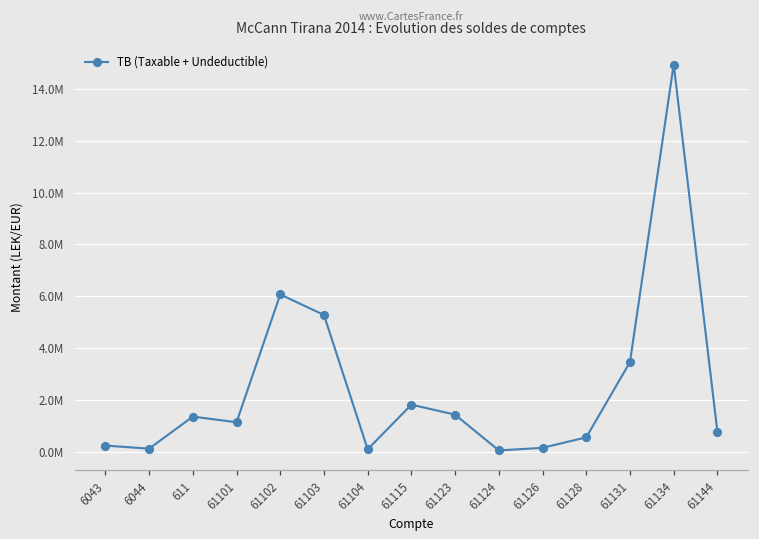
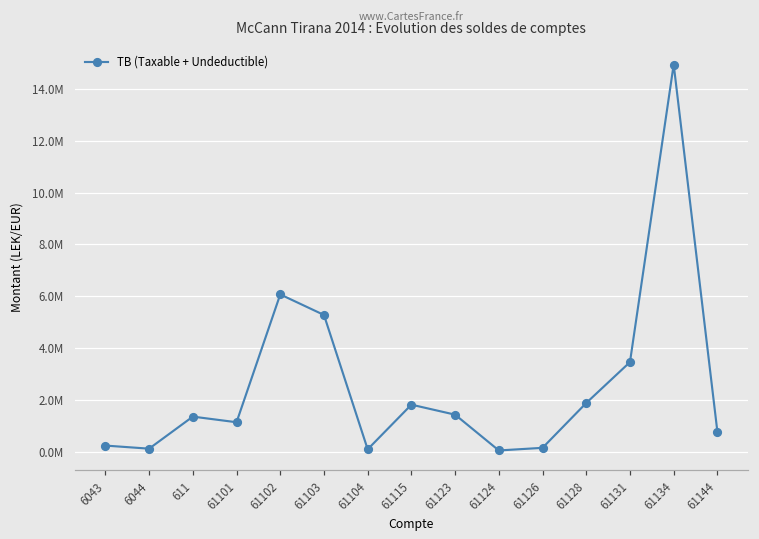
  {
    "6043": 300000,
    "6044": 100000,
    "611": 1400000,
    "61101": 1100000,
    "61102": 6100000,
    "61103": 5300000,
    "61104": 100000,
    "61115": 1800000,
    "61123": 1400000,
    "61124": 100000,
    "61126": 200000,
-   "61128": 600000,
+   "61128": 1900000,
    "61131": 3500000,
    "61134": 14900000,
    "61144": 800000
  }
